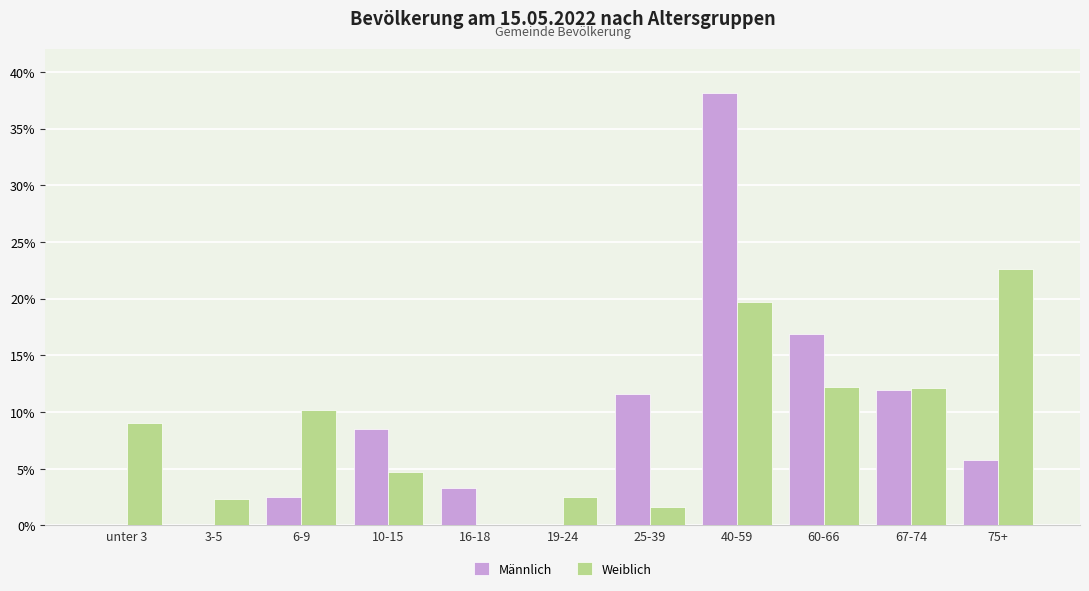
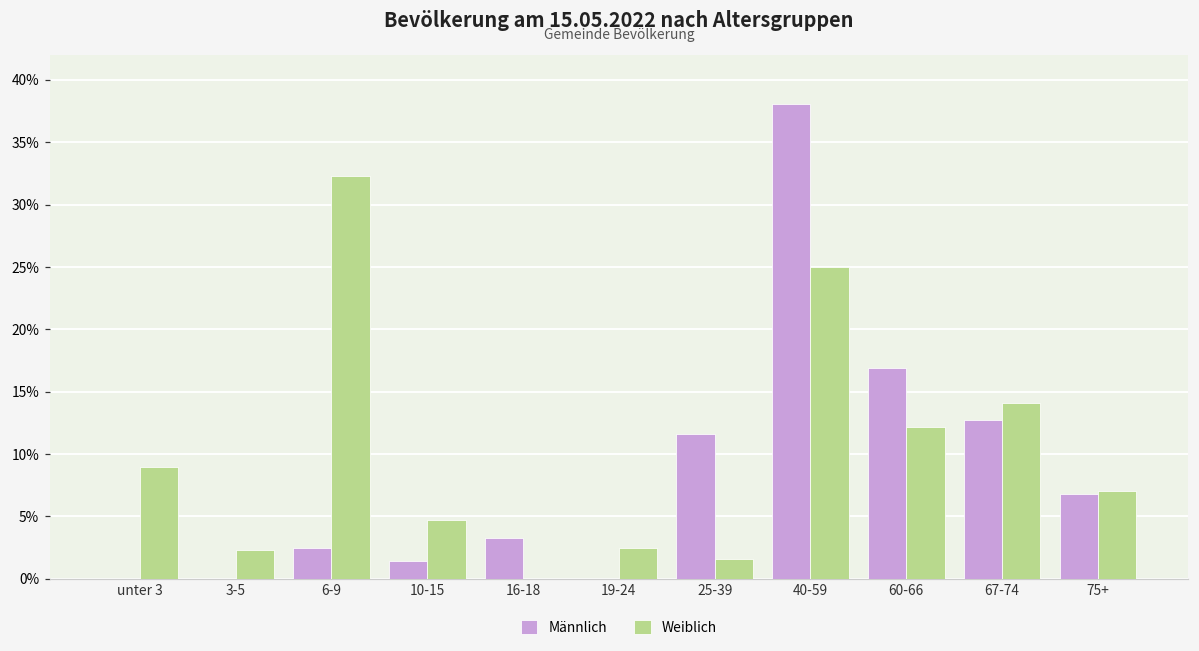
  {
    "Männlich": {
      "unter 3": "0.0%",
      "3-5": "0.0%",
      "6-9": "2.5%",
-     "10-15": "8.5%",
+     "10-15": "1.4%",
      "16-18": "3.3%",
      "19-24": "0.0%",
      "25-39": "11.6%",
      "40-59": "38.1%",
      "60-66": "16.9%",
-     "67-74": "11.9%",
-     "75+": "5.8%"
+     "67-74": "12.7%",
+     "75+": "6.8%"
    },
    "Weiblich": {
      "unter 3": "9.0%",
      "3-5": "2.3%",
-     "6-9": "10.2%",
+     "6-9": "32.3%",
      "10-15": "4.7%",
      "16-18": "0.0%",
      "19-24": "2.5%",
      "25-39": "1.6%",
-     "40-59": "19.7%",
+     "40-59": "25.0%",
      "60-66": "12.2%",
-     "67-74": "12.1%",
-     "75+": "22.6%"
+     "67-74": "14.1%",
+     "75+": "7.0%"
    }
  }
